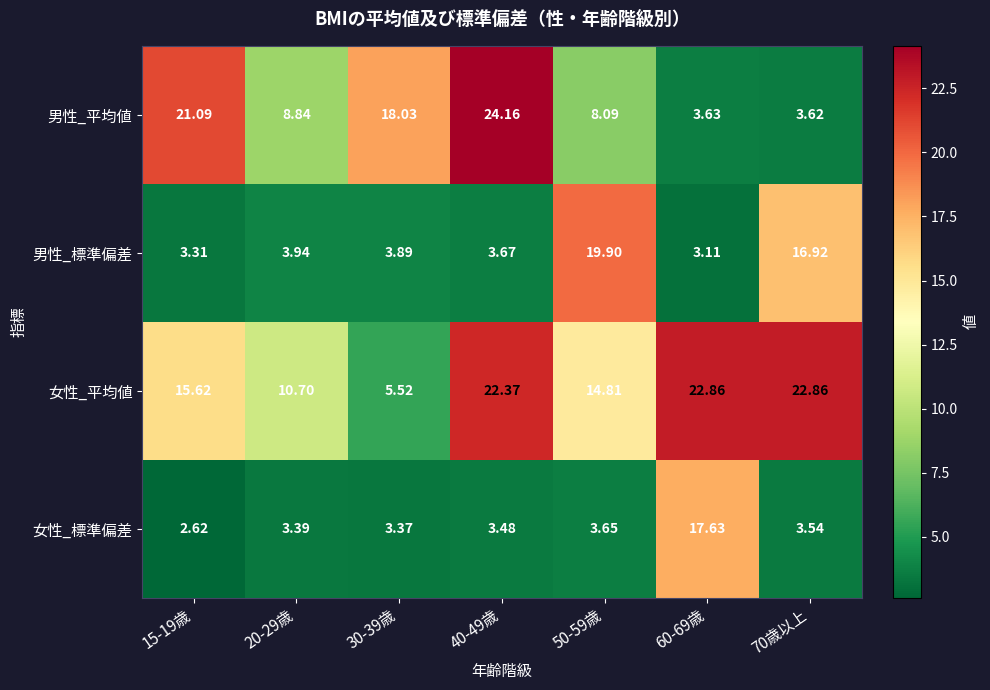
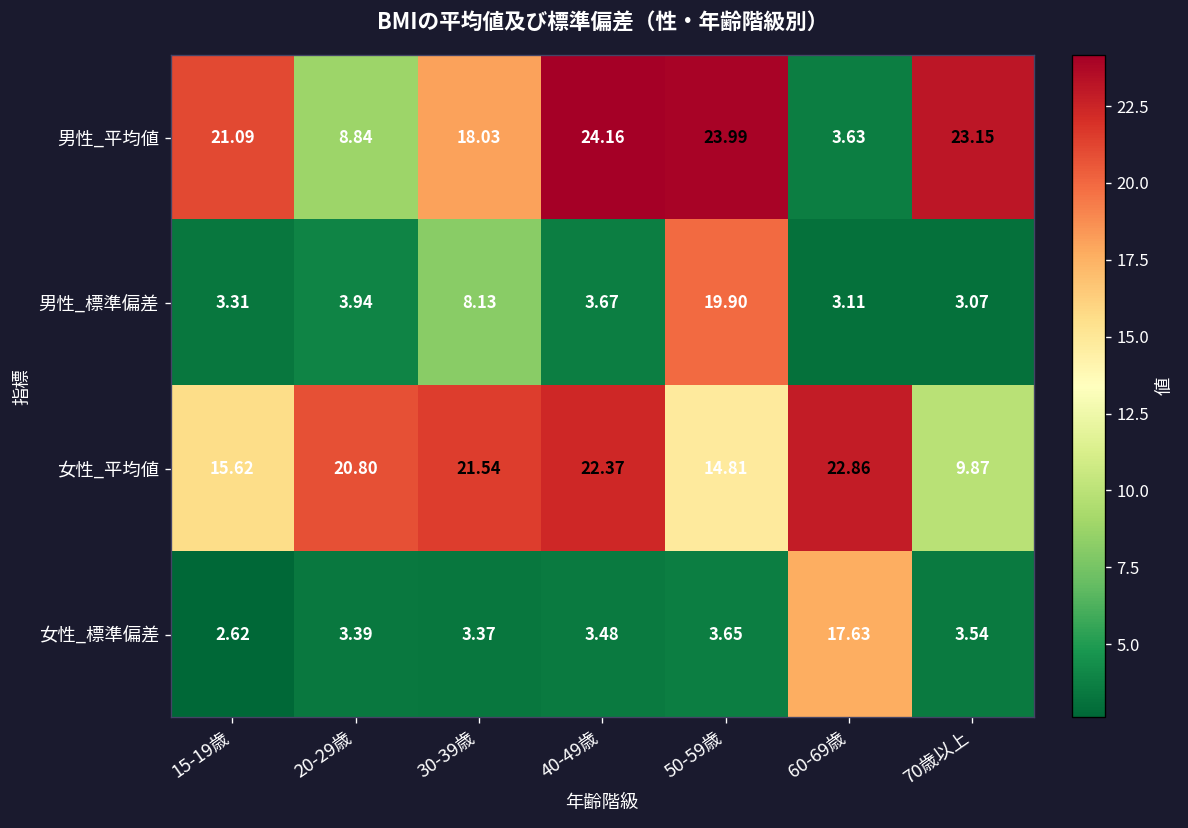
  {
    "男性_平均値": {
      "15-19歳": 21.09,
      "20-29歳": 8.84,
      "30-39歳": 18.03,
      "40-49歳": 24.16,
-     "50-59歳": 8.09,
+     "50-59歳": 23.99,
      "60-69歳": 3.63,
-     "70歳以上": 3.62
+     "70歳以上": 23.15
    },
    "男性_標準偏差": {
      "15-19歳": 3.31,
      "20-29歳": 3.94,
-     "30-39歳": 3.89,
+     "30-39歳": 8.13,
      "40-49歳": 3.67,
      "50-59歳": 19.90,
      "60-69歳": 3.11,
-     "70歳以上": 16.92
+     "70歳以上": 3.07
    },
    "女性_平均値": {
      "15-19歳": 15.62,
-     "20-29歳": 10.70,
-     "30-39歳": 5.52,
+     "20-29歳": 20.80,
+     "30-39歳": 21.54,
      "40-49歳": 22.37,
      "50-59歳": 14.81,
      "60-69歳": 22.86,
-     "70歳以上": 22.86
+     "70歳以上": 9.87
    },
    "女性_標準偏差": {
      "15-19歳": 2.62,
      "20-29歳": 3.39,
      "30-39歳": 3.37,
      "40-49歳": 3.48,
      "50-59歳": 3.65,
      "60-69歳": 17.63,
      "70歳以上": 3.54
    }
  }
